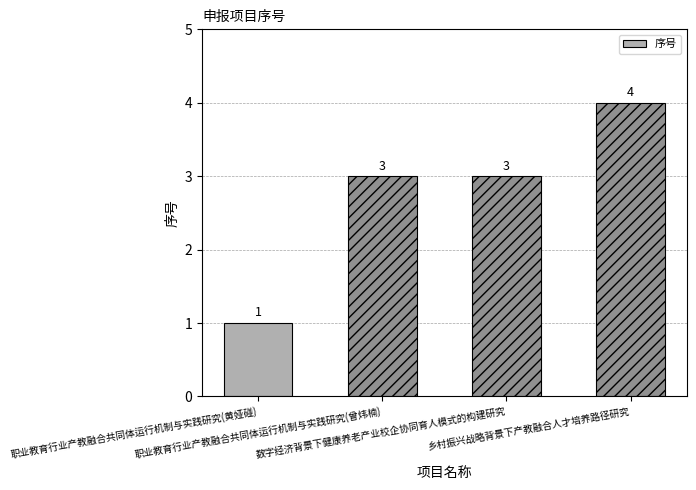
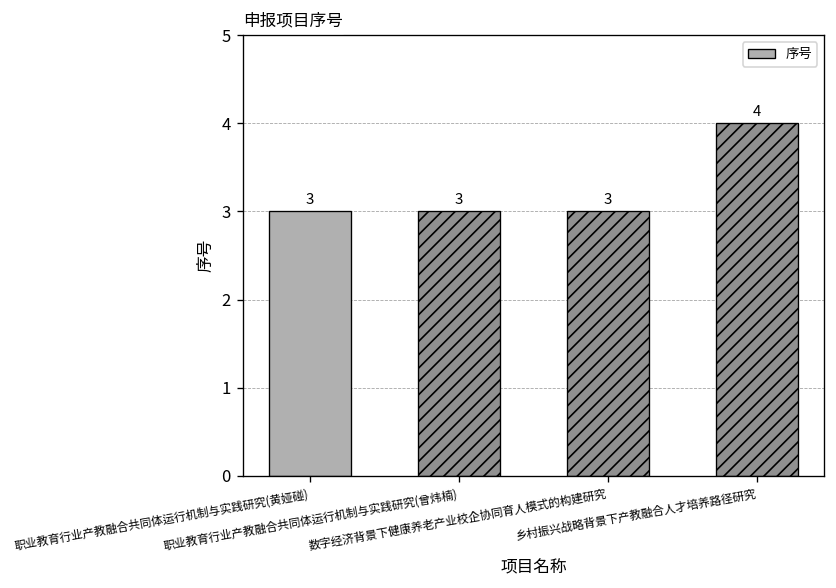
  {
-   "职业教育行业产教融合共同体运行机制与实践研究(黄娅碰)": 1,
+   "职业教育行业产教融合共同体运行机制与实践研究(黄娅碰)": 3,
    "职业教育行业产教融合共同体运行机制与实践研究(曾炜楠)": 3,
    "数字经济背景下健康养老产业校企协同育人模式的构建研究": 3,
    "乡村振兴战略背景下产教融合人才培养路径研究": 4
  }
